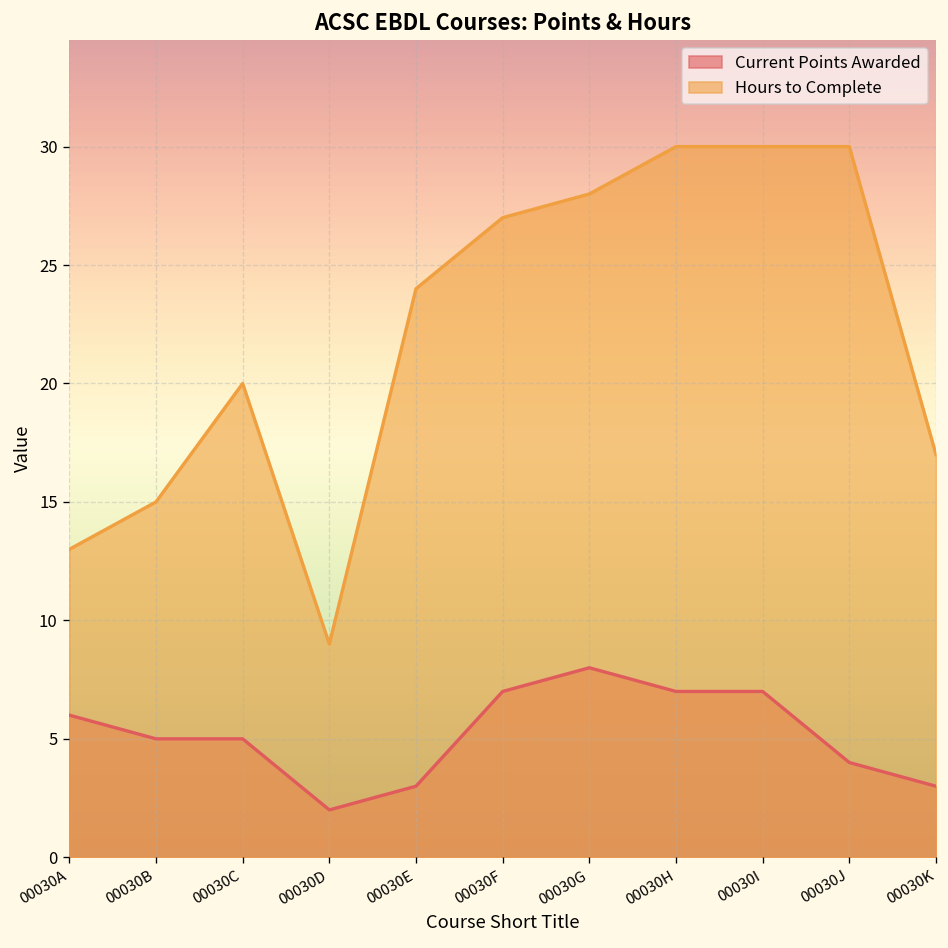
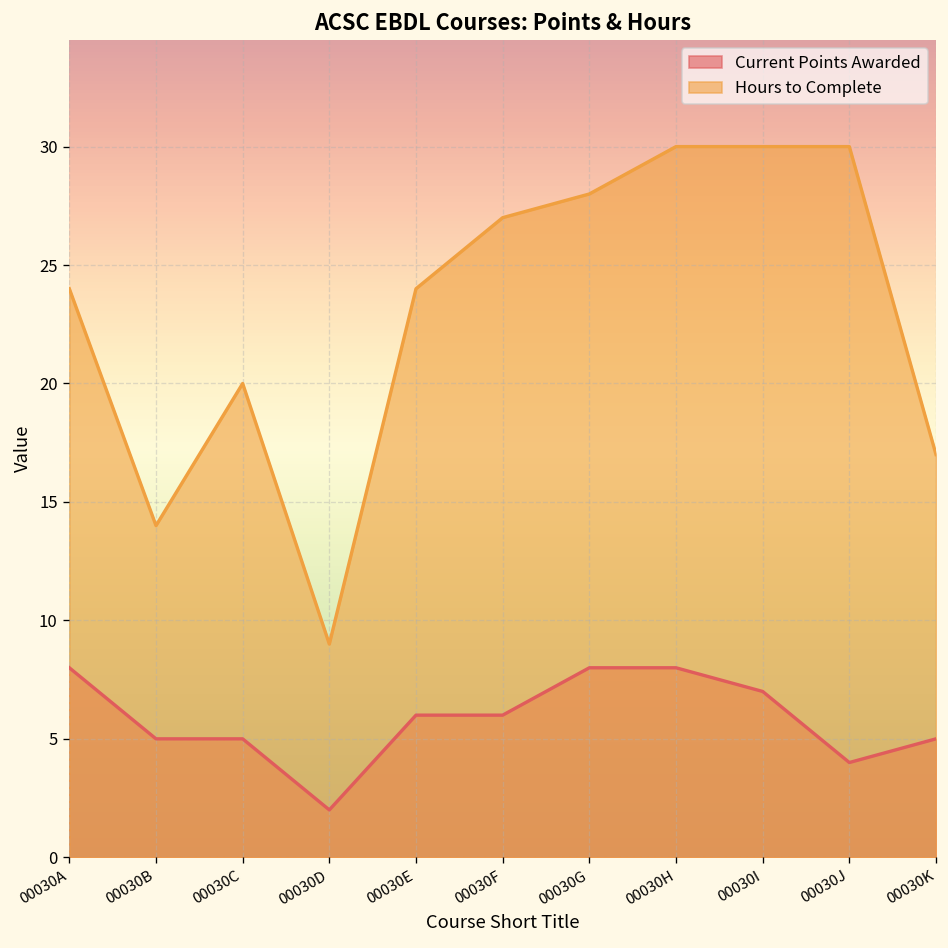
  {
    "Current Points Awarded": {
-     "00030A": 6,
+     "00030A": 8,
      "00030B": 5,
      "00030C": 5,
      "00030D": 2,
-     "00030E": 3,
-     "00030F": 7,
+     "00030E": 6,
+     "00030F": 6,
      "00030G": 8,
-     "00030H": 7,
+     "00030H": 8,
      "00030I": 7,
      "00030J": 4,
-     "00030K": 3
+     "00030K": 5
    },
    "Hours to Complete": {
-     "00030A": 13,
-     "00030B": 15,
+     "00030A": 24,
+     "00030B": 14,
      "00030C": 20,
      "00030D": 9,
      "00030E": 24,
      "00030F": 27,
      "00030G": 28,
      "00030H": 30,
      "00030I": 30,
      "00030J": 30,
      "00030K": 17
    }
  }
